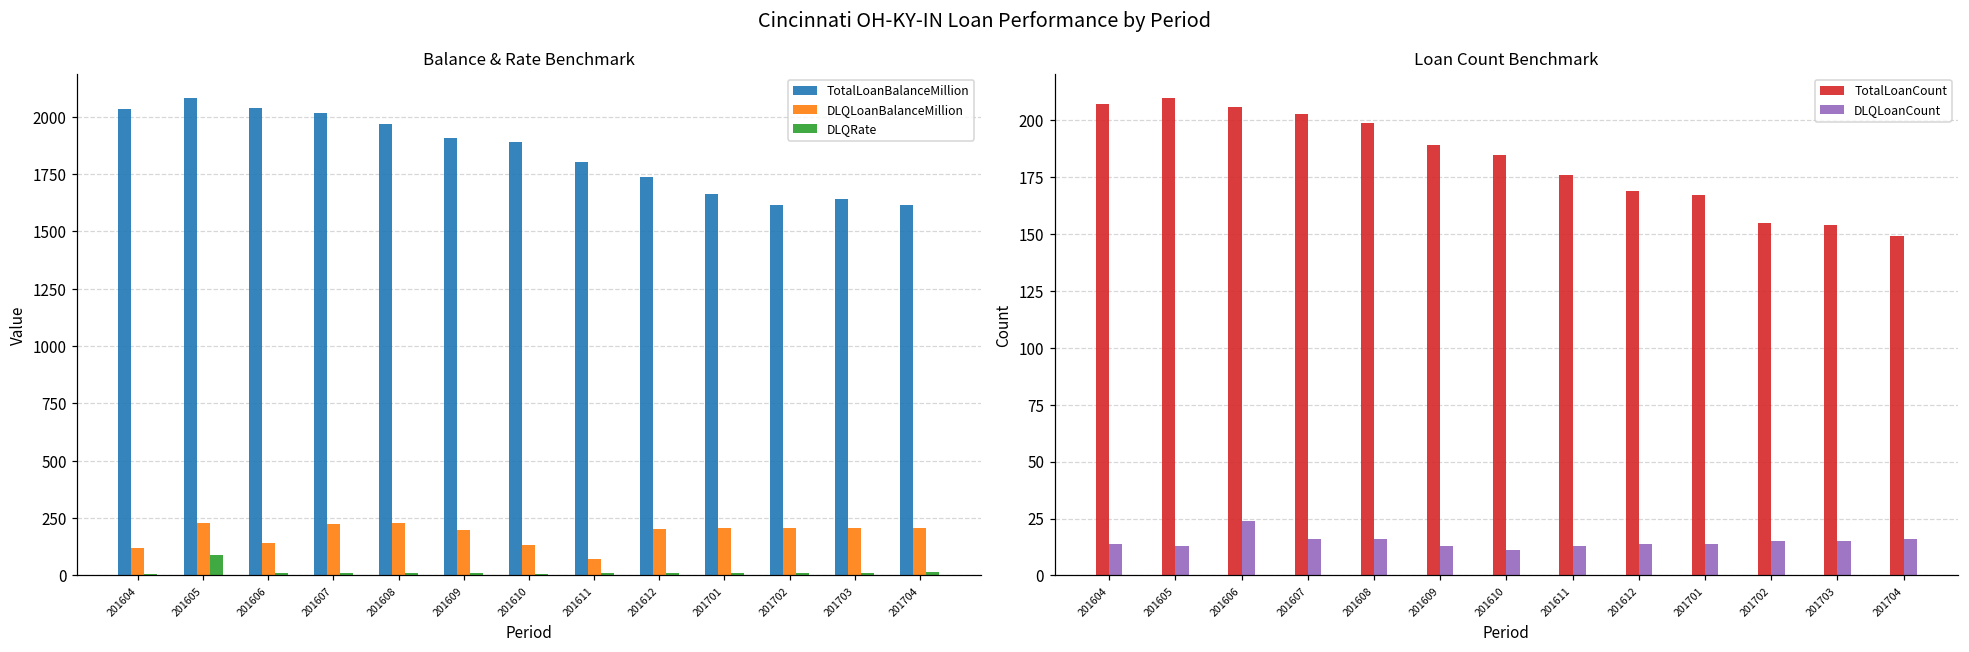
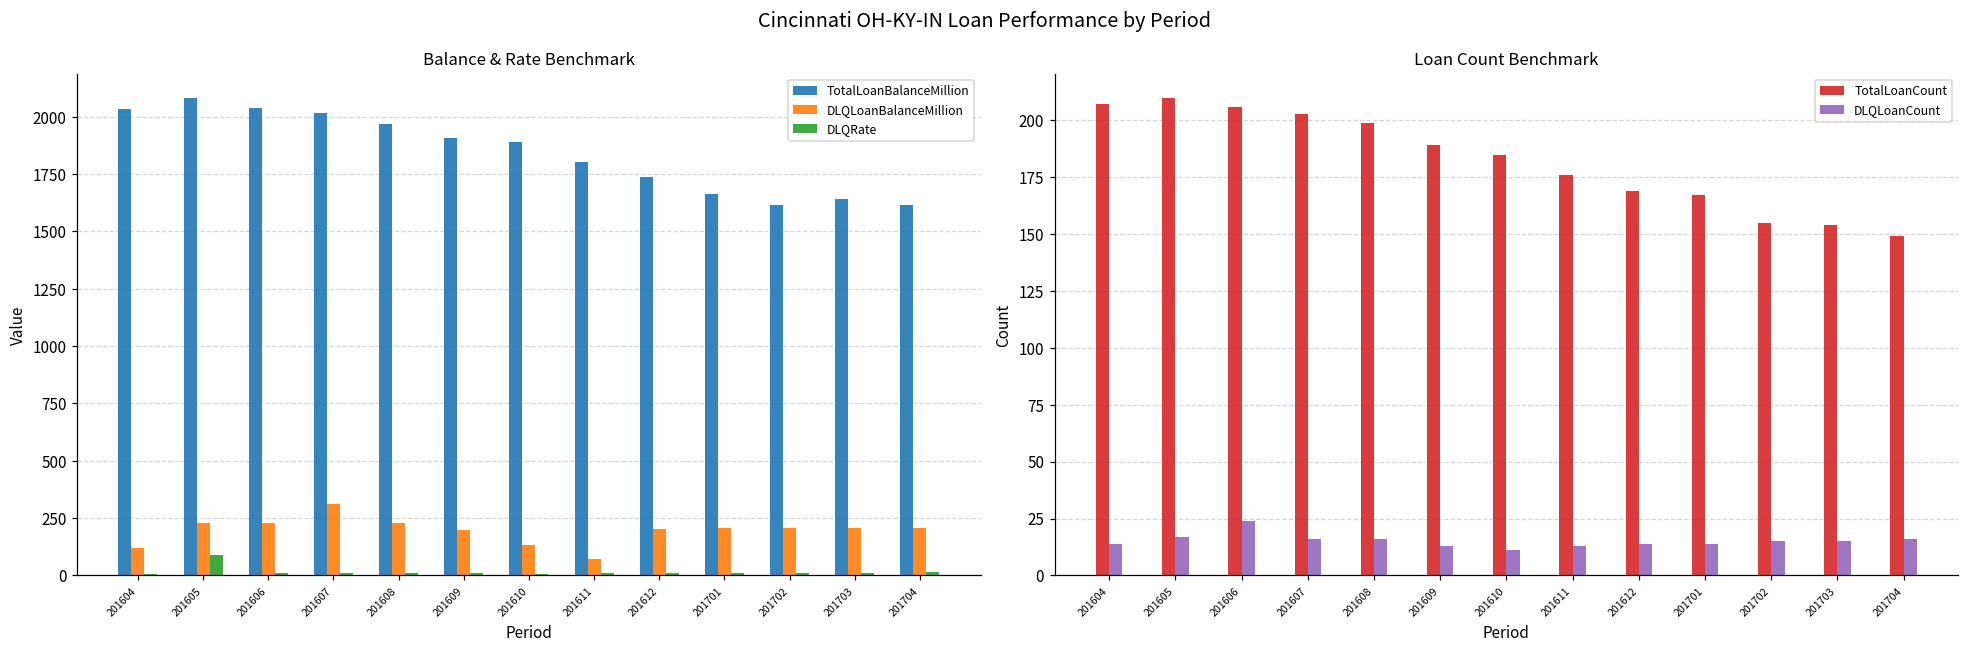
  {
    "Balance & Rate Benchmark": {
      "TotalLoanBalanceMillion": {
        "201604": 2030,
        "201605": 2080,
        "201606": 2040,
        "201607": 2020,
        "201608": 1970,
        "201609": 1910,
        "201610": 1890,
        "201611": 1800,
        "201612": 1740,
        "201701": 1660,
        "201702": 1610,
        "201703": 1640,
        "201704": 1620
      },
      "DLQLoanBalanceMillion": {
        "201604": 120,
        "201605": 230,
-       "201606": 140,
-       "201607": 220,
+       "201606": 230,
+       "201607": 310,
        "201608": 230,
        "201609": 200,
        "201610": 130,
        "201611": 70,
        "201612": 200,
        "201701": 200,
        "201702": 210,
        "201703": 200,
        "201704": 210
      },
      "DLQRate": {
        "201605": 90,
        "201702": 10,
        "201703": 10,
        "201704": 10
      }
    },
    "Loan Count Benchmark": {
      "TotalLoanCount": {
        "201604": 207,
        "201605": 210,
        "201606": 206,
        "201607": 203,
        "201608": 199,
        "201609": 189,
        "201610": 185,
        "201611": 176,
        "201612": 169,
        "201701": 167,
        "201702": 155,
        "201703": 154,
        "201704": 149
      },
      "DLQLoanCount": {
        "201604": 14,
-       "201605": 13,
+       "201605": 17,
        "201606": 24,
        "201607": 16,
        "201608": 16,
        "201609": 13,
        "201610": 11,
        "201611": 13,
        "201612": 14,
        "201701": 14,
        "201702": 15,
        "201703": 15,
        "201704": 16
      }
    }
  }
